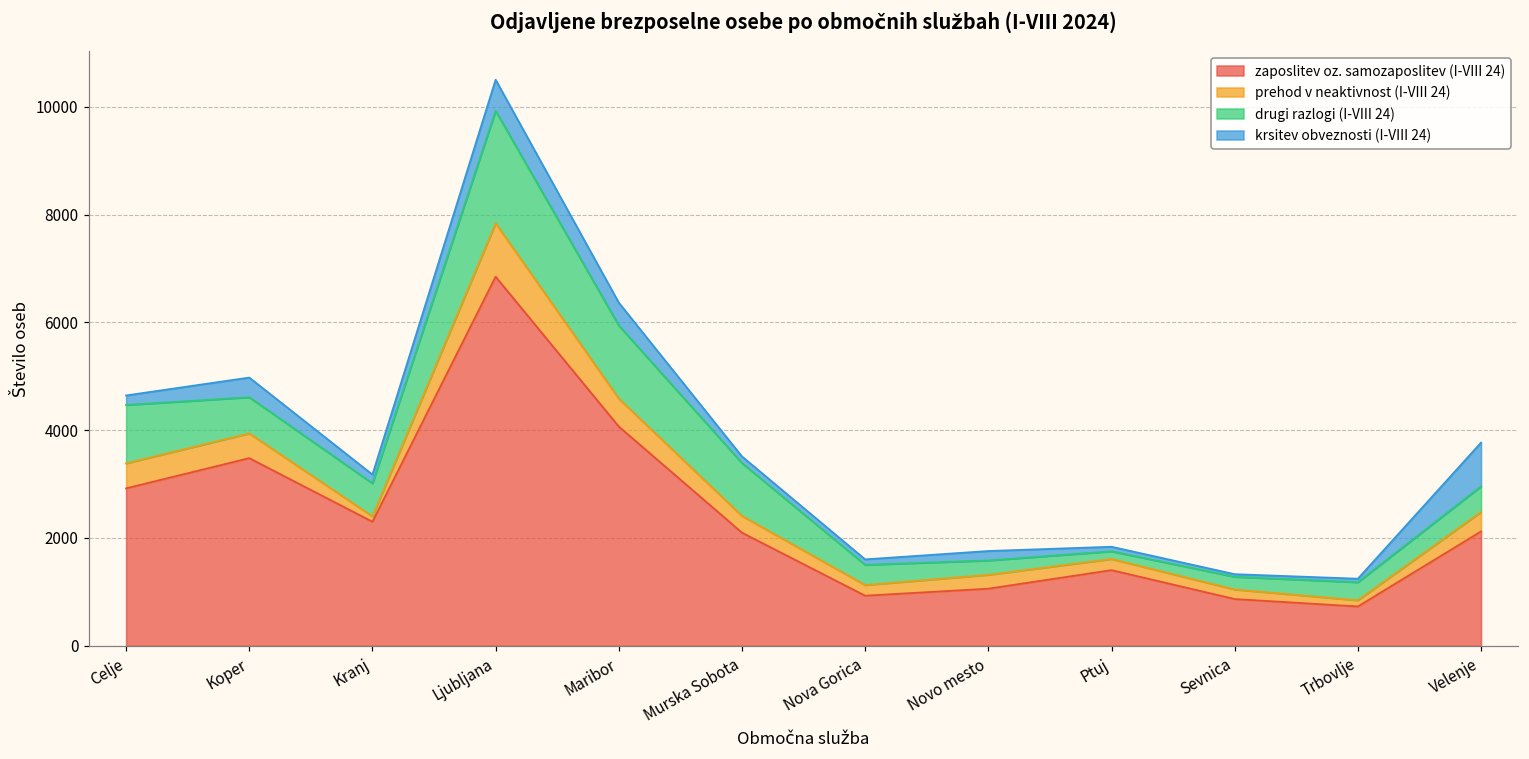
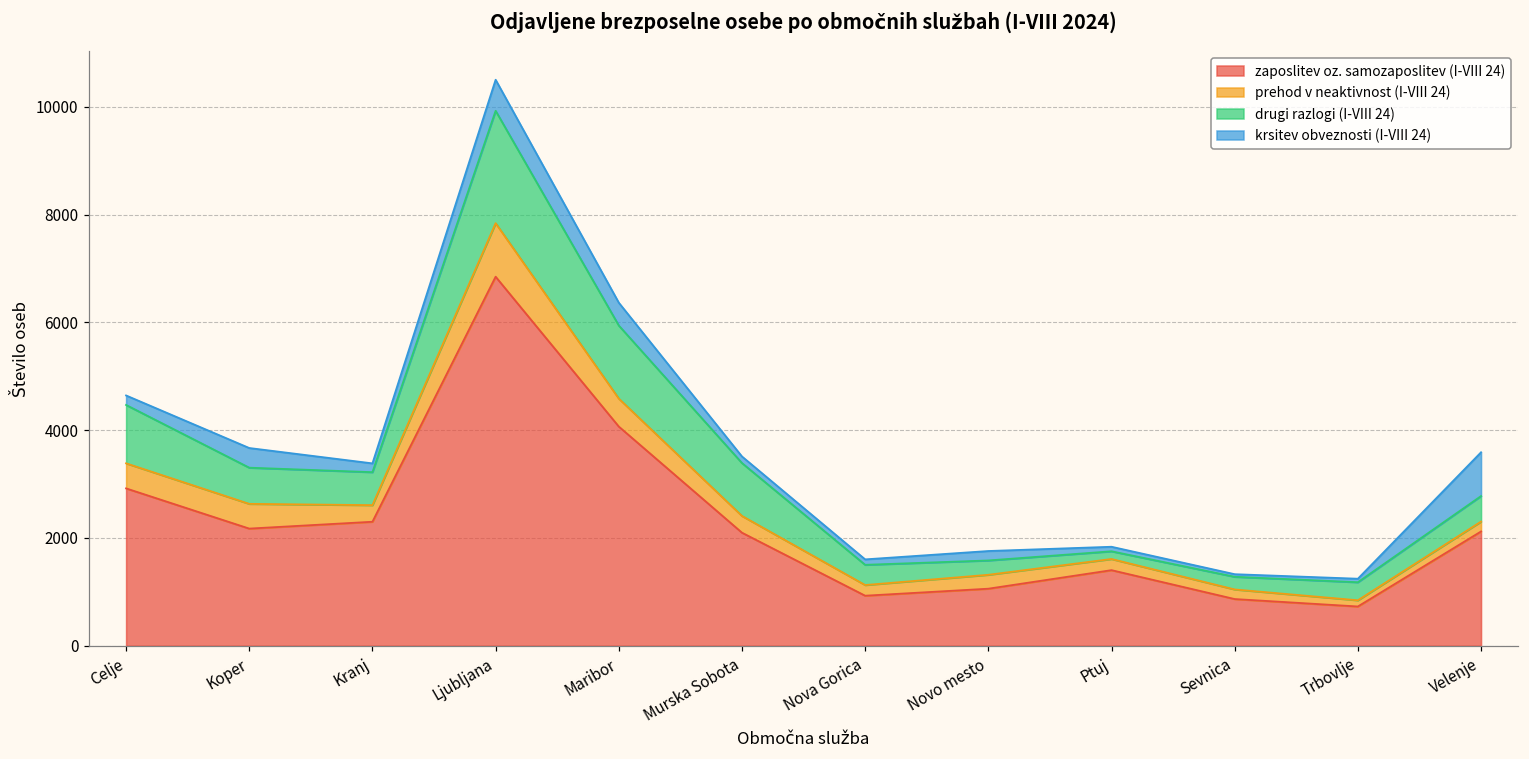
  {
    "zaposlitev oz. samozaposlitev (I-VIII 24)": {
      "Celje": 2900,
-     "Koper": 3500,
+     "Koper": 2200,
      "Kranj": 2300,
      "Ljubljana": 6800,
      "Maribor": 4100,
      "Murska Sobota": 2100,
      "Nova Gorica": 900,
      "Novo mesto": 1100,
      "Ptuj": 1400,
      "Sevnica": 900,
      "Trbovlje": 700,
      "Velenje": 2100
    },
    "prehod v neaktivnost (I-VIII 24)": {
      "Celje": 500,
      "Koper": 500,
-     "Kranj": 100,
+     "Kranj": 300,
      "Ljubljana": 1000,
      "Maribor": 500,
      "Murska Sobota": 300,
      "Nova Gorica": 200,
      "Novo mesto": 300,
      "Ptuj": 200,
      "Sevnica": 200,
      "Trbovlje": 100,
-     "Velenje": 400
+     "Velenje": 200
    },
    "drugi razlogi (I-VIII 24)": {
      "Celje": 1100,
      "Koper": 700,
      "Kranj": 600,
      "Ljubljana": 2100,
      "Maribor": 1400,
      "Murska Sobota": 1000,
      "Nova Gorica": 400,
      "Novo mesto": 300,
      "Ptuj": 100,
      "Trbovlje": 300,
      "Velenje": 500
    },
    "krsitev obveznosti (I-VIII 24)": {
      "Celje": 200,
      "Koper": 400,
      "Kranj": 200,
      "Ljubljana": 600,
      "Maribor": 400,
      "Murska Sobota": 100,
      "Nova Gorica": 100,
      "Novo mesto": 200,
      "Ptuj": 100,
      "Trbovlje": 100,
      "Velenje": 800
    }
  }
